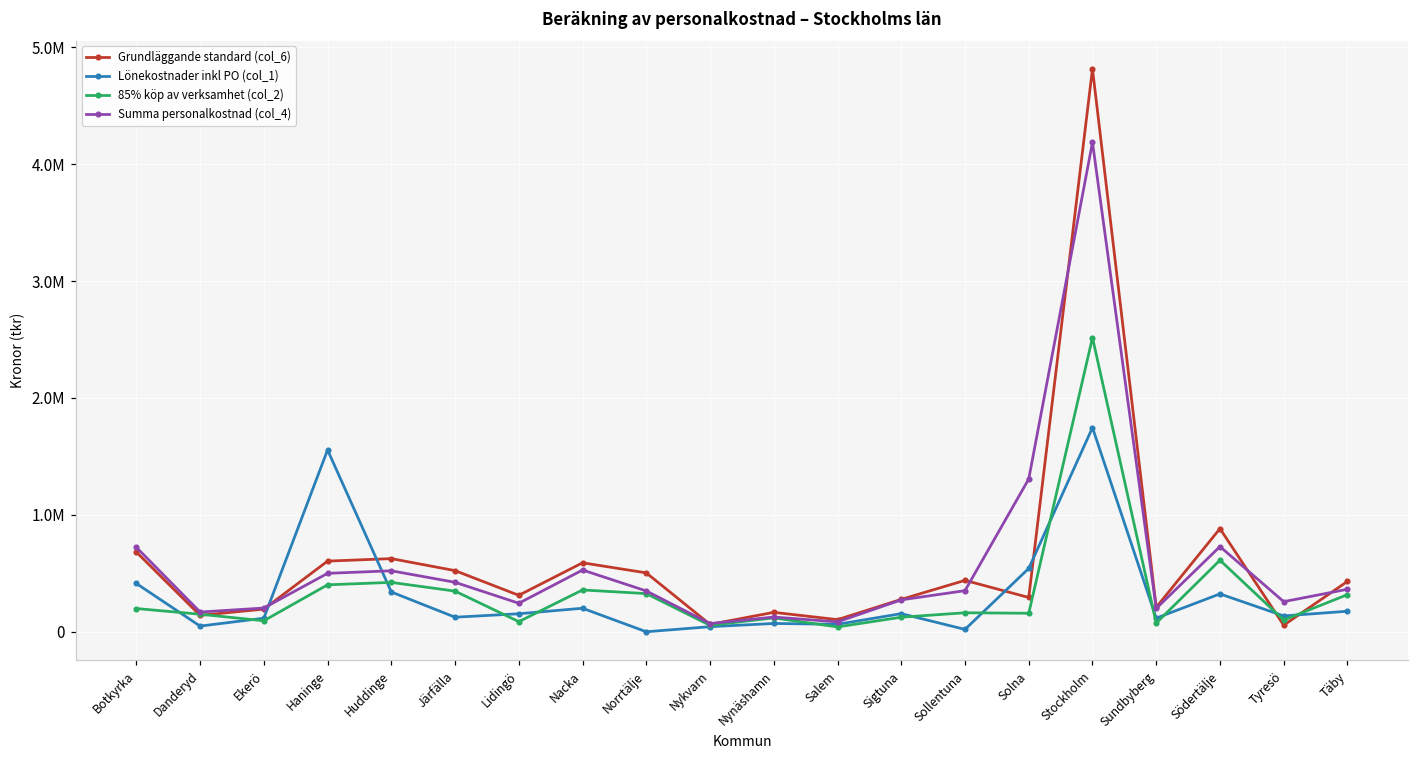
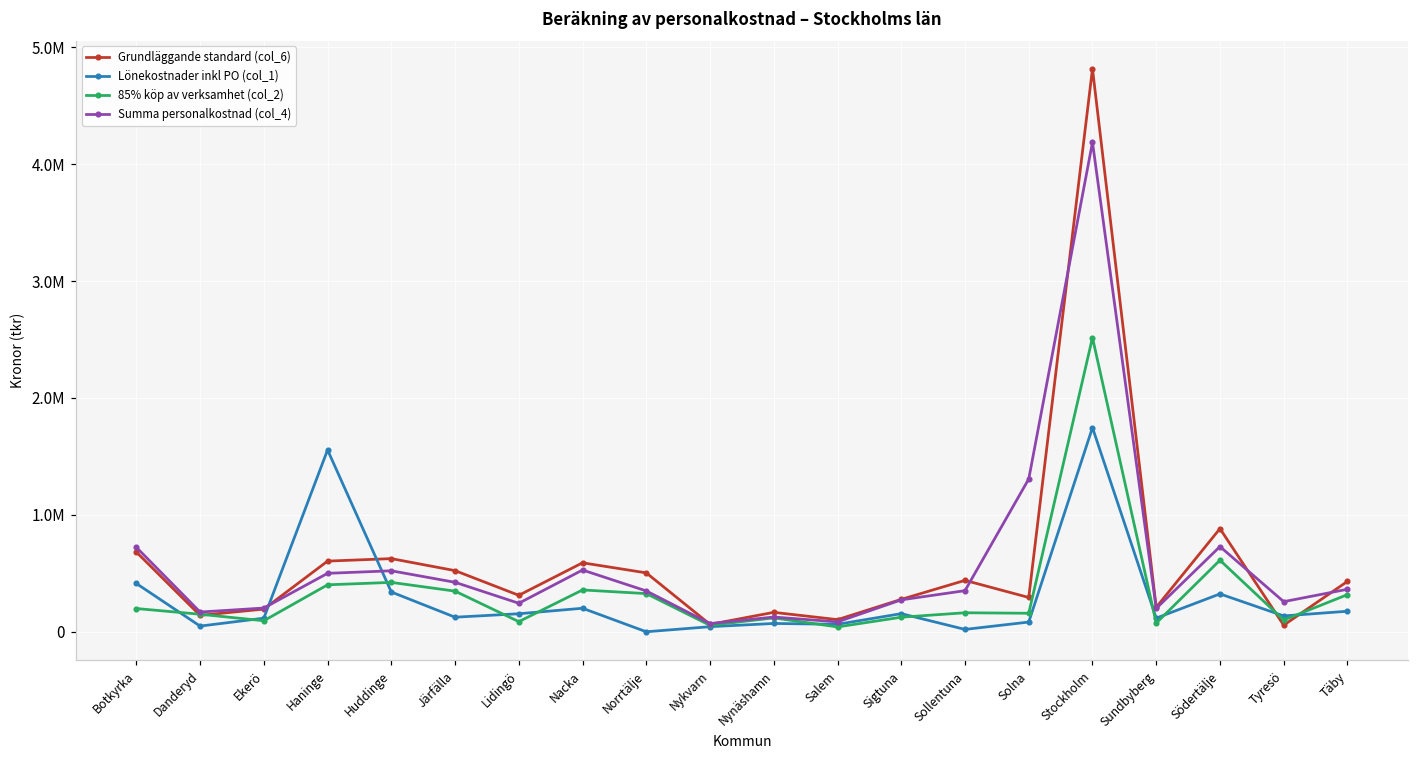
  {
    "Grundläggande standard (col_6)": {
      "Botkyrka": 680000,
      "Haninge": 600000,
      "Huddinge": 630000,
      "Järfälla": 520000,
      "Lidingö": 310000,
      "Nacka": 590000,
      "Norrtälje": 500000,
      "Nynäshamn": 170000,
      "Sollentuna": 440000,
      "Solna": 290000,
      "Stockholm": 4820000,
      "Södertälje": 880000,
      "Tyresö": 60000,
      "Täby": 430000
    },
    "Lönekostnader inkl PO (col_1)": {
      "Botkyrka": 410000,
      "Danderyd": 50000,
      "Haninge": 1560000,
      "Huddinge": 340000,
      "Järfälla": 120000,
      "Lidingö": 150000,
      "Nacka": 200000,
      "Norrtälje": 0,
      "Nynäshamn": 70000,
      "Sigtuna": 160000,
      "Sollentuna": 20000,
-     "Solna": 540000,
+     "Solna": 80000,
      "Stockholm": 1750000,
      "Sundbyberg": 120000,
      "Södertälje": 320000,
      "Tyresö": 140000,
      "Täby": 180000
    },
    "85% köp av verksamhet (col_2)": {
      "Botkyrka": 200000,
      "Haninge": 400000,
      "Huddinge": 420000,
      "Järfälla": 350000,
      "Lidingö": 90000,
      "Nacka": 360000,
      "Sigtuna": 120000,
      "Sollentuna": 160000,
      "Solna": 160000,
      "Stockholm": 2520000,
      "Sundbyberg": 70000,
      "Södertälje": 610000,
      "Tyresö": 100000,
      "Täby": 320000
    },
    "Summa personalkostnad (col_4)": {
      "Botkyrka": 720000,
      "Haninge": 500000,
      "Huddinge": 520000,
      "Järfälla": 420000,
      "Lidingö": 240000,
      "Nacka": 530000,
      "Sollentuna": 350000,
      "Solna": 1310000,
      "Stockholm": 4190000,
      "Södertälje": 730000,
      "Tyresö": 260000,
      "Täby": 360000
    }
  }
